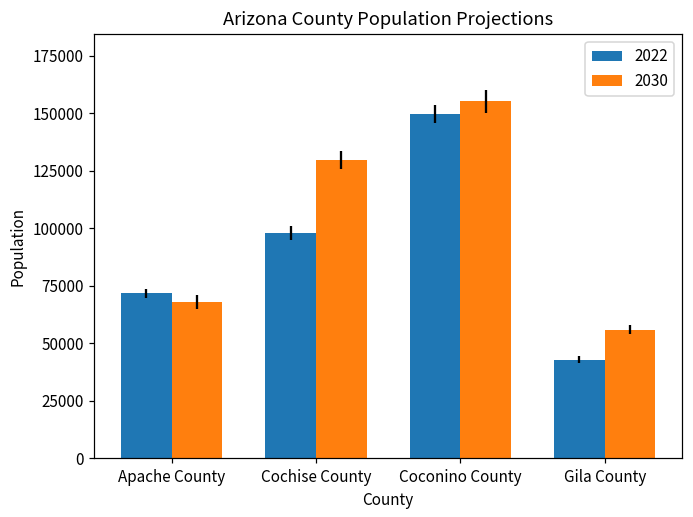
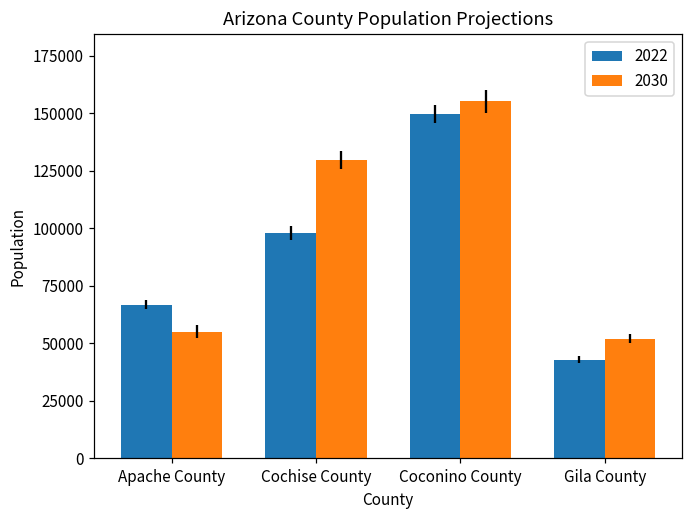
  {
    "2022": {
-     "Apache County": 72000,
+     "Apache County": 67000,
      "Cochise County": 98000,
      "Coconino County": 150000,
      "Gila County": 43000
    },
    "2030": {
-     "Apache County": 68000,
+     "Apache County": 55000,
      "Cochise County": 130000,
      "Coconino County": 155000,
-     "Gila County": 56000
+     "Gila County": 52000
    }
  }
